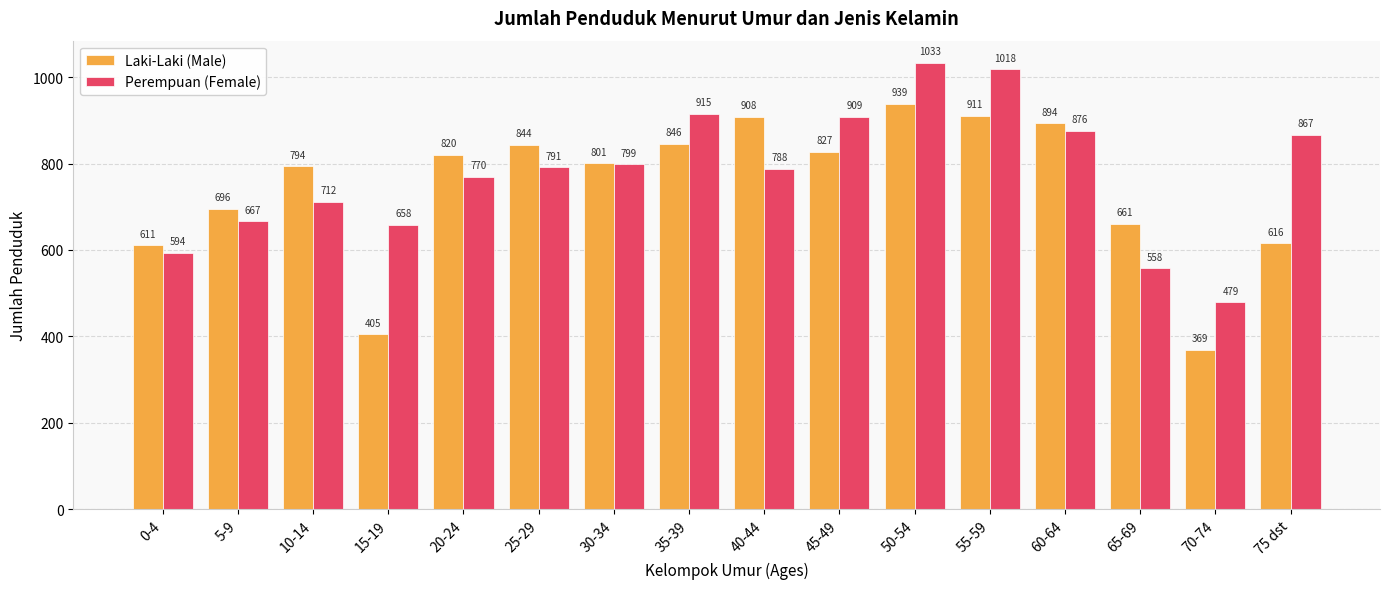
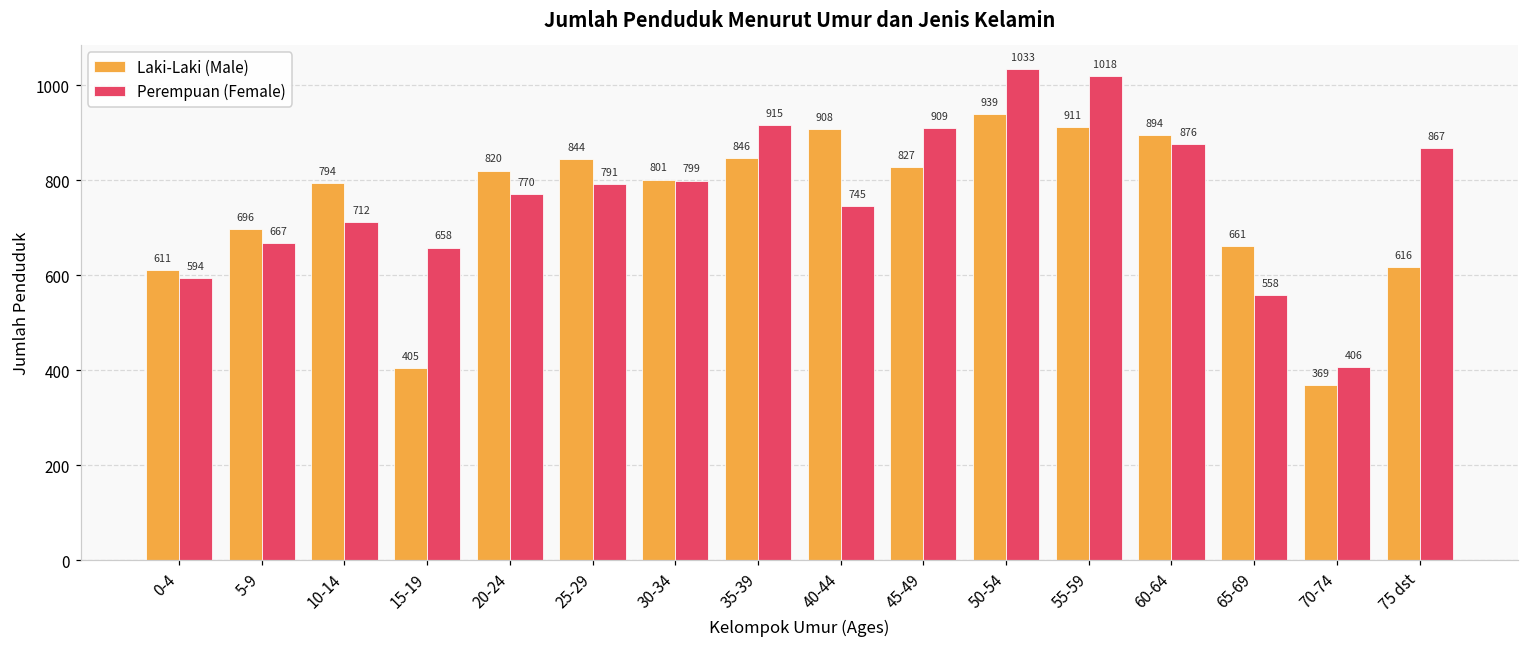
  {
    "Laki-Laki (Male)": {
      "0-4": 611,
      "5-9": 696,
      "10-14": 794,
      "15-19": 405,
      "20-24": 820,
      "25-29": 844,
      "30-34": 801,
      "35-39": 846,
      "40-44": 908,
      "45-49": 827,
      "50-54": 939,
      "55-59": 911,
      "60-64": 894,
      "65-69": 661,
      "70-74": 369,
      "75 dst": 616
    },
    "Perempuan (Female)": {
      "0-4": 594,
      "5-9": 667,
      "10-14": 712,
      "15-19": 658,
      "20-24": 770,
      "25-29": 791,
      "30-34": 799,
      "35-39": 915,
-     "40-44": 788,
+     "40-44": 745,
      "45-49": 909,
      "50-54": 1033,
      "55-59": 1018,
      "60-64": 876,
      "65-69": 558,
-     "70-74": 479,
+     "70-74": 406,
      "75 dst": 867
    }
  }
